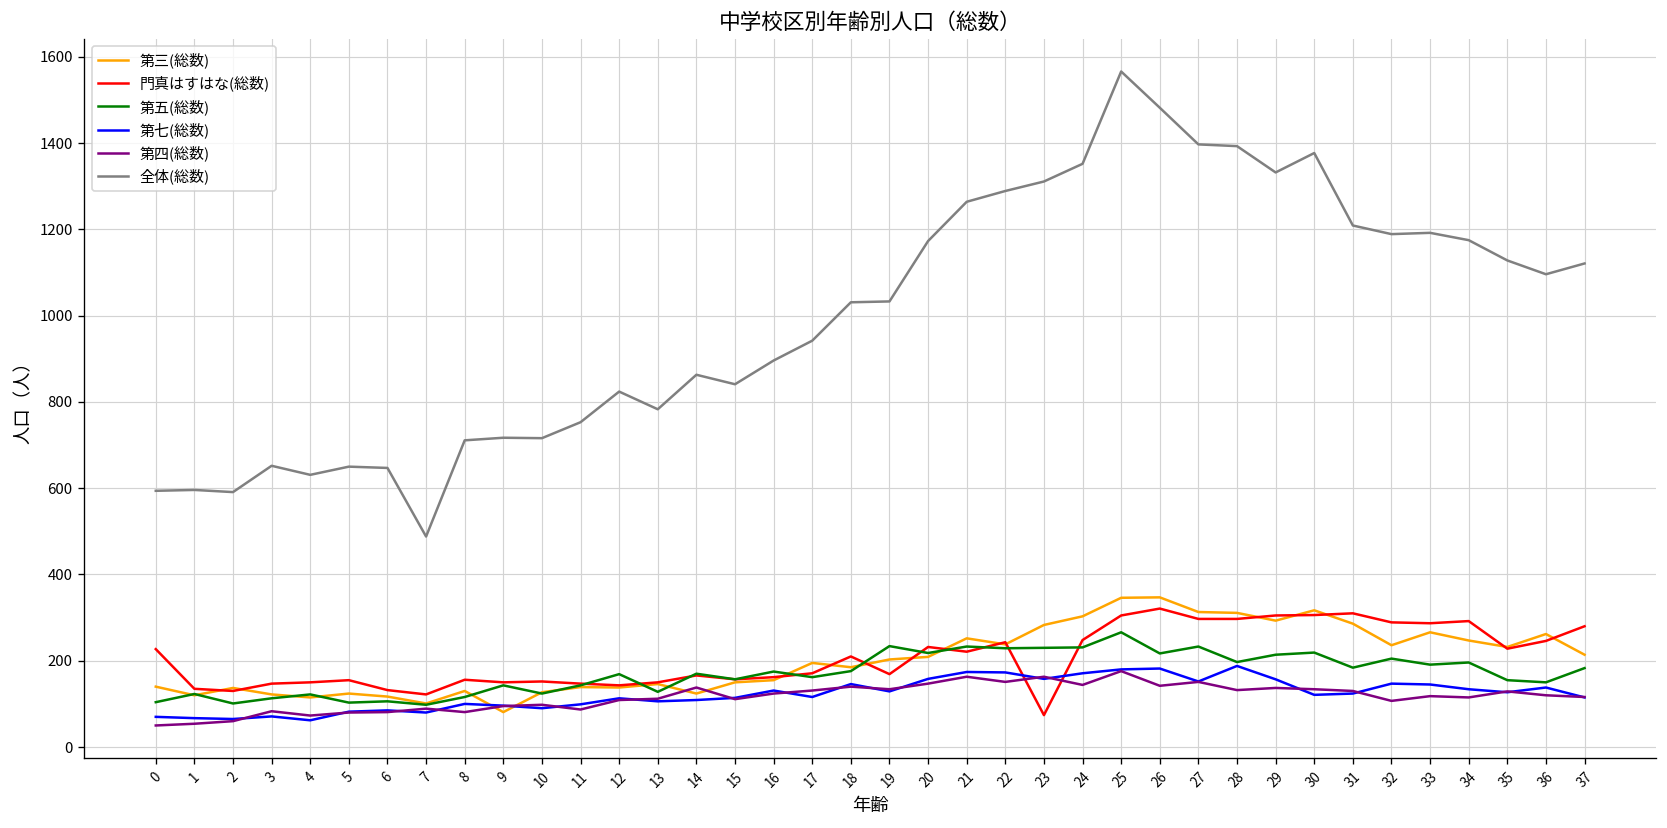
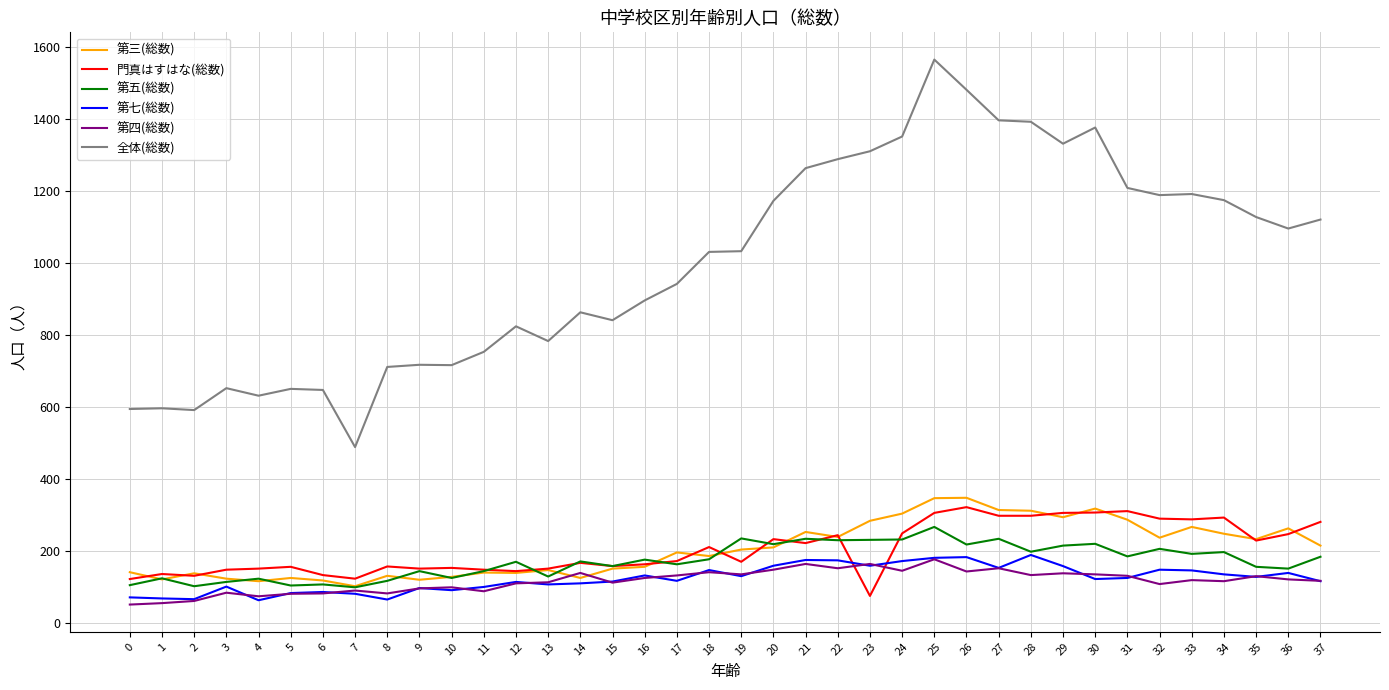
  {
    "第三(総数)": {
      "0": 140,
      "3": 120,
      "5": 120,
      "6": 120,
      "8": 130,
-     "9": 80,
+     "9": 120,
      "14": 120,
      "17": 200,
      "18": 190,
      "19": 200,
      "20": 210,
      "21": 250,
      "23": 280,
      "24": 300,
      "25": 350,
      "26": 350,
      "27": 310,
      "28": 310,
      "29": 290,
      "30": 320,
      "31": 290,
      "32": 240,
      "33": 270,
      "34": 250,
      "36": 260,
      "37": 210
    },
    "門真はすはな(総数)": {
-     "0": 230,
+     "0": 120,
      "1": 140,
      "3": 150,
      "4": 150,
      "5": 160,
      "6": 130,
      "7": 120,
      "8": 160,
      "10": 150,
      "17": 170,
      "18": 210,
      "19": 170,
      "20": 230,
      "21": 220,
      "23": 70,
      "24": 250,
      "25": 310,
      "26": 320,
      "27": 300,
      "28": 300,
      "29": 310,
      "30": 310,
      "31": 310,
      "32": 290,
      "33": 290,
      "34": 290,
      "36": 250,
      "37": 280
    },
    "第五(総数)": {
      "0": 100,
      "2": 100,
      "3": 110,
      "5": 100,
      "6": 110,
      "8": 120,
      "12": 170,
      "13": 130,
      "16": 180,
      "17": 160,
      "18": 180,
      "19": 230,
      "20": 220,
      "21": 230,
      "22": 230,
      "23": 230,
      "24": 230,
      "25": 270,
      "26": 220,
      "27": 230,
      "28": 200,
      "29": 210,
      "30": 220,
      "31": 180,
      "32": 210,
      "33": 190,
      "34": 200,
      "35": 160,
      "36": 150,
      "37": 180
    },
    "第七(総数)": {
      "0": 70,
      "1": 70,
-     "3": 70,
+     "3": 100,
      "4": 60,
      "7": 80,
-     "8": 100,
+     "8": 60,
      "10": 90,
      "11": 100,
      "14": 110,
      "16": 130,
      "17": 120,
      "20": 160,
      "21": 170,
      "22": 170,
      "24": 170,
      "26": 180,
      "28": 190,
      "29": 160,
      "30": 120,
      "32": 150,
      "33": 150,
      "34": 130,
      "36": 140
    },
    "第四(総数)": {
      "0": 50,
      "1": 50,
      "3": 80,
      "4": 70,
      "7": 90,
      "8": 80,
      "10": 100,
      "11": 90,
      "14": 140,
      "16": 120,
      "17": 130,
      "20": 150,
      "21": 160,
      "22": 150,
      "24": 140,
      "26": 140,
      "28": 130,
      "29": 140,
      "30": 130,
      "32": 110,
      "33": 120,
      "34": 120,
      "36": 120
    },
    "全体(総数)": {
      "0": 590,
      "1": 600,
      "2": 590,
      "3": 650,
      "4": 630,
      "5": 650,
      "6": 650,
      "7": 490,
      "8": 710,
      "9": 720,
      "10": 720,
      "11": 750,
      "12": 820,
      "13": 780,
      "14": 860,
      "15": 840,
      "16": 900,
      "17": 940,
      "18": 1030,
      "19": 1030,
      "20": 1170,
      "21": 1260,
      "22": 1290,
      "23": 1310,
      "24": 1350,
      "25": 1570,
      "26": 1480,
      "27": 1400,
      "28": 1390,
      "29": 1330,
      "30": 1380,
      "31": 1210,
      "32": 1190,
      "33": 1190,
      "34": 1180,
      "35": 1130,
      "36": 1100,
      "37": 1120
    }
  }
